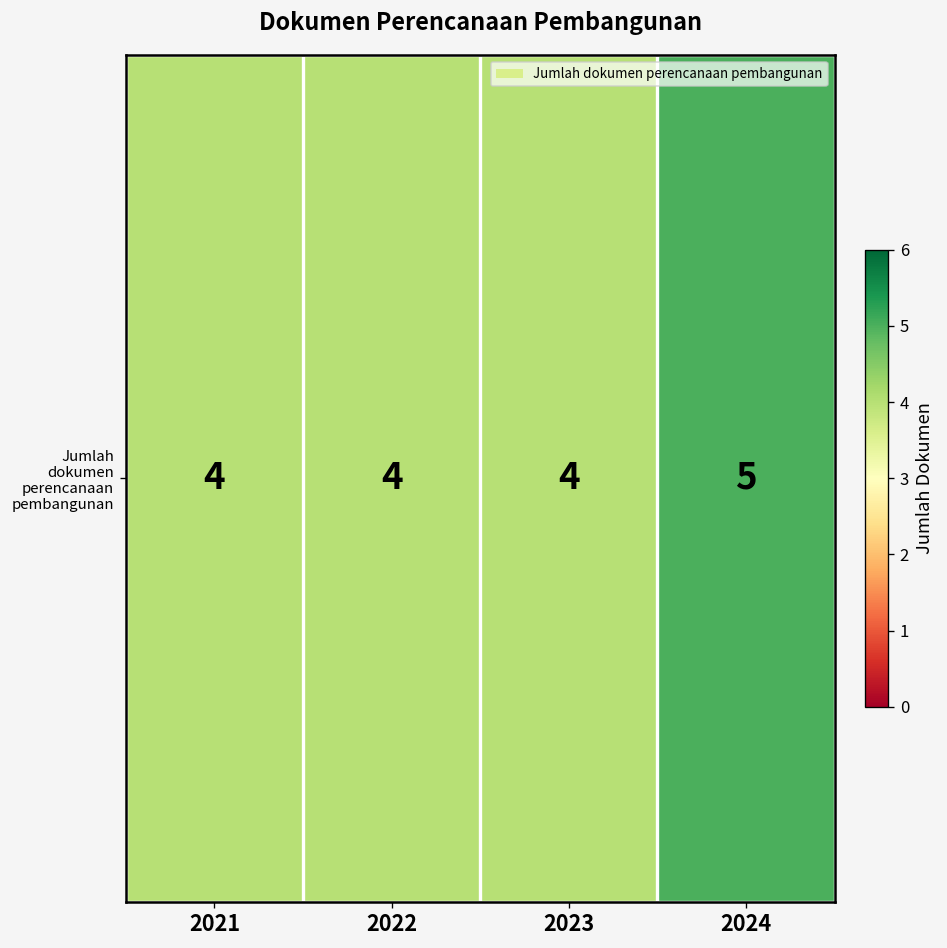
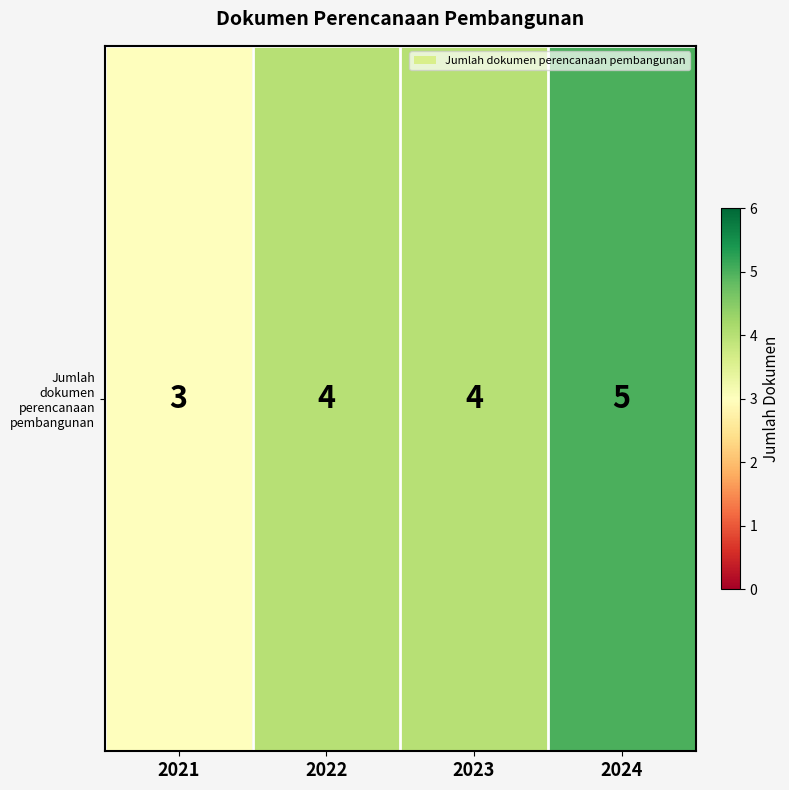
  {
    "Jumlah dokumen perencanaan pembangunan": {
-     "2021": 4,
+     "2021": 3,
      "2022": 4,
      "2023": 4,
      "2024": 5
    }
  }
